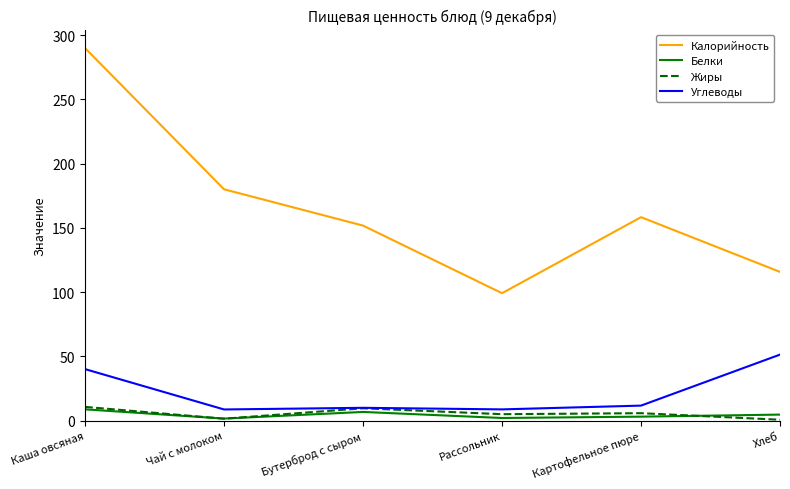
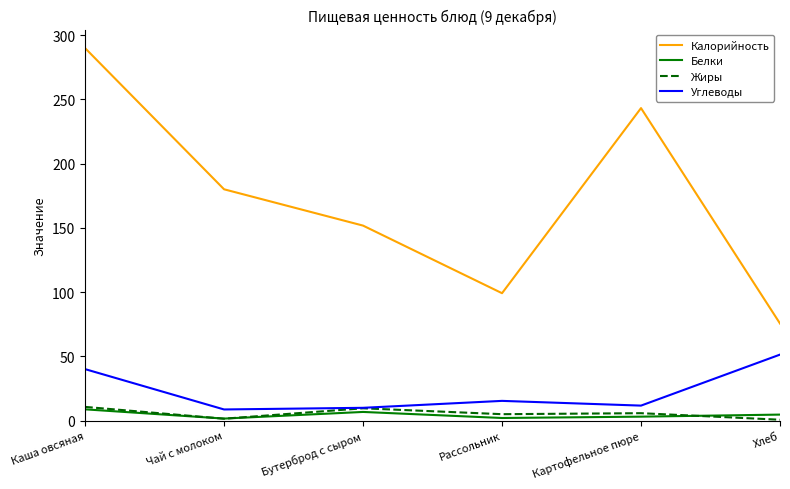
  {
    "Калорийность": {
      "Каша овсяная": 290,
      "Чай с молоком": 180,
      "Бутерброд с сыром": 152,
      "Рассольник": 99,
-     "Картофельное пюре": 158,
-     "Хлеб": 116
+     "Картофельное пюре": 243,
+     "Хлеб": 76
    },
    "Углеводы": {
      "Каша овсяная": 40,
      "Чай с молоком": 9,
-     "Рассольник": 9,
+     "Рассольник": 15,
      "Картофельное пюре": 12,
      "Хлеб": 51
    }
  }
